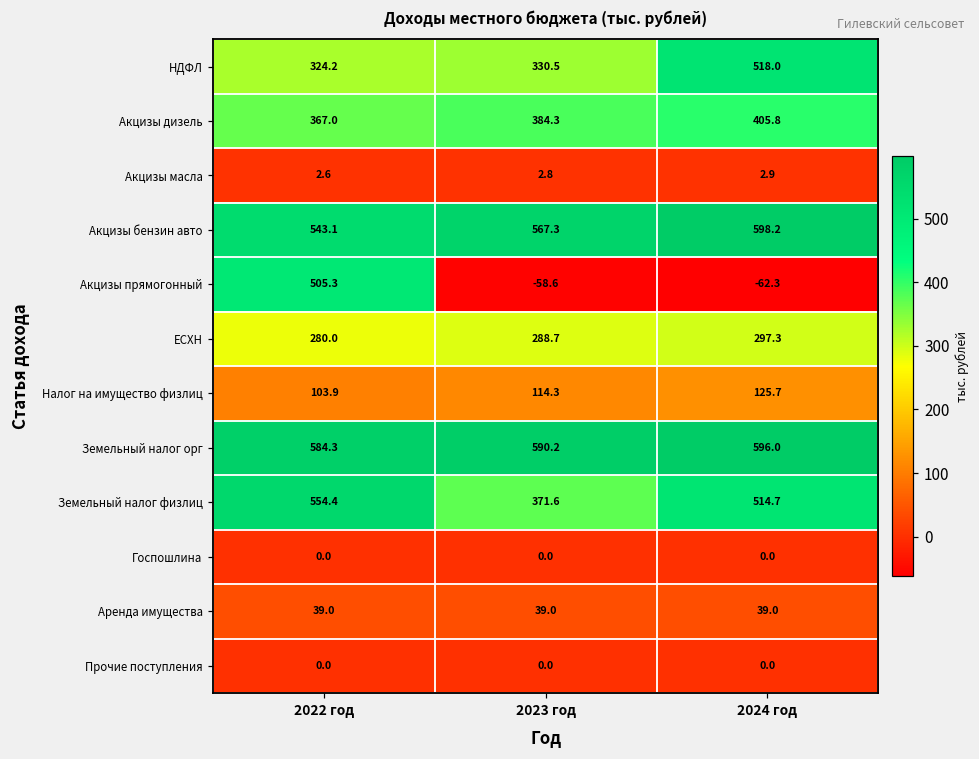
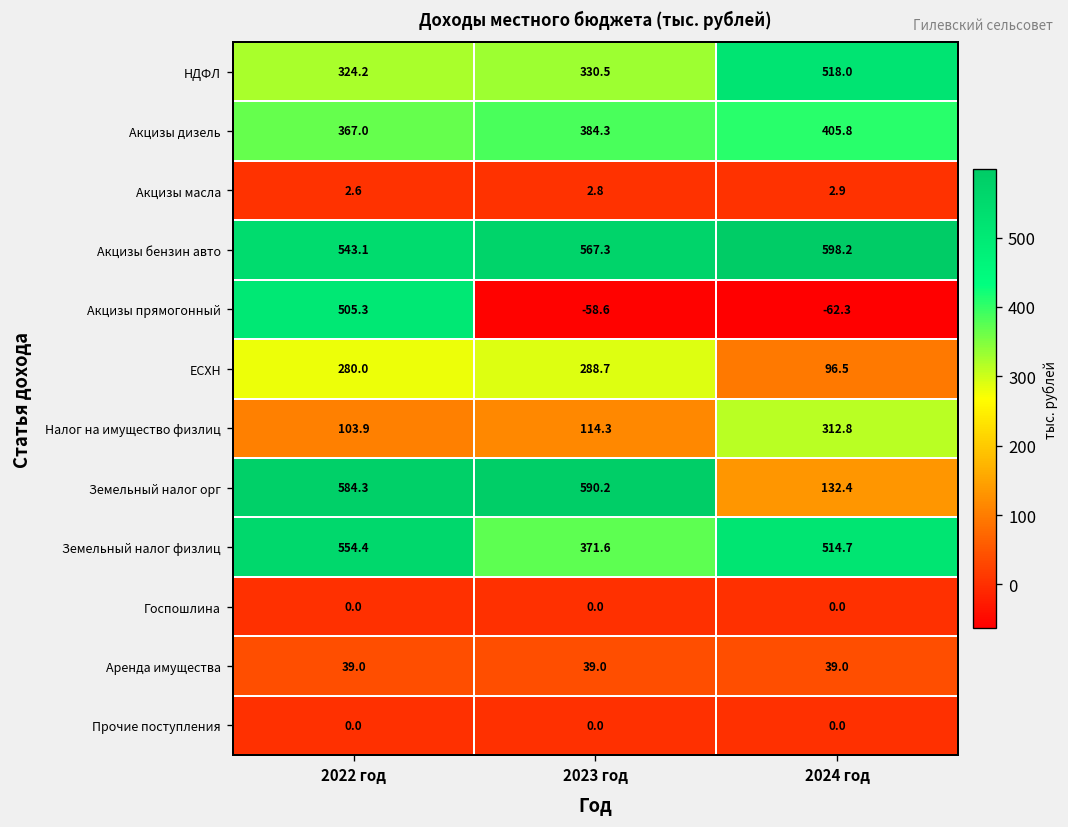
  {
    "НДФЛ": {
      "2022 год": 324.2,
      "2023 год": 330.5,
      "2024 год": 518.0
    },
    "Акцизы дизель": {
      "2022 год": 367.0,
      "2023 год": 384.3,
      "2024 год": 405.8
    },
    "Акцизы масла": {
      "2022 год": 2.6,
      "2023 год": 2.8,
      "2024 год": 2.9
    },
    "Акцизы бензин авто": {
      "2022 год": 543.1,
      "2023 год": 567.3,
      "2024 год": 598.2
    },
    "Акцизы прямогонный": {
      "2022 год": 505.3,
      "2023 год": -58.6,
      "2024 год": -62.3
    },
    "ЕСХН": {
      "2022 год": 280.0,
      "2023 год": 288.7,
-     "2024 год": 297.3
+     "2024 год": 96.5
    },
    "Налог на имущество физлиц": {
      "2022 год": 103.9,
      "2023 год": 114.3,
-     "2024 год": 125.7
+     "2024 год": 312.8
    },
    "Земельный налог орг": {
      "2022 год": 584.3,
      "2023 год": 590.2,
-     "2024 год": 596.0
+     "2024 год": 132.4
    },
    "Земельный налог физлиц": {
      "2022 год": 554.4,
      "2023 год": 371.6,
      "2024 год": 514.7
    },
    "Госпошлина": {
      "2022 год": 0.0,
      "2023 год": 0.0,
      "2024 год": 0.0
    },
    "Аренда имущества": {
      "2022 год": 39.0,
      "2023 год": 39.0,
      "2024 год": 39.0
    },
    "Прочие поступления": {
      "2022 год": 0.0,
      "2023 год": 0.0,
      "2024 год": 0.0
    }
  }
